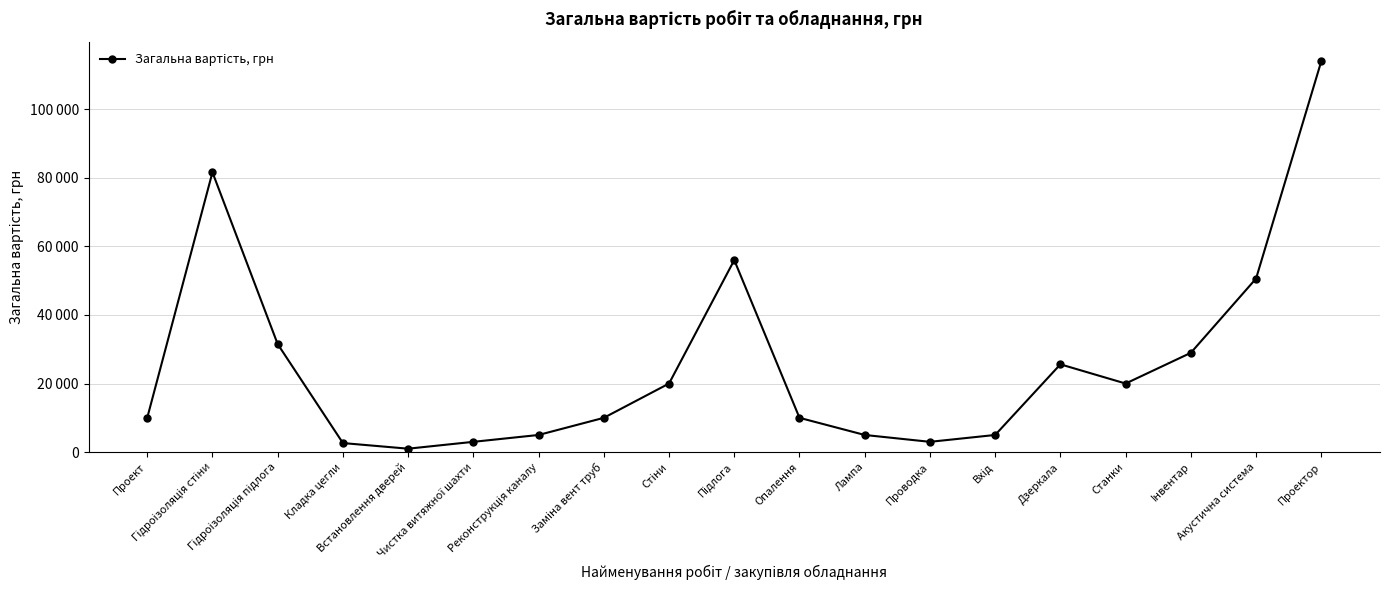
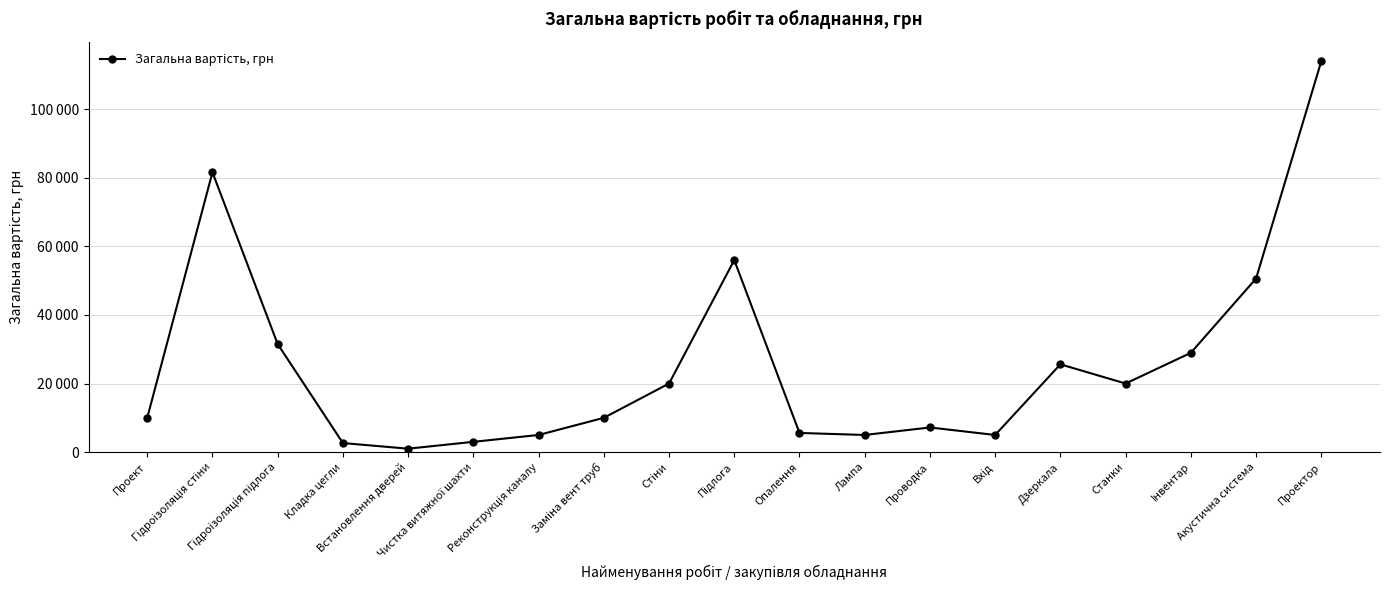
  {
    "Проект": 10000,
    "Гідроізоляція стіни": 82000,
    "Гідроізоляція підлога": 32000,
    "Кладка цегли": 3000,
    "Встановлення дверей": 1000,
    "Чистка витяжної шахти": 3000,
    "Реконструкція каналу": 5000,
    "Заміна вент труб": 10000,
    "Стіни": 20000,
    "Підлога": 56000,
-   "Опалення": 10000,
+   "Опалення": 6000,
    "Лампа": 5000,
-   "Проводка": 3000,
+   "Проводка": 7000,
    "Вхід": 5000,
    "Дзеркала": 26000,
    "Станки": 20000,
    "Інвентар": 29000,
    "Акустична система": 51000,
    "Проектор": 114000
  }
